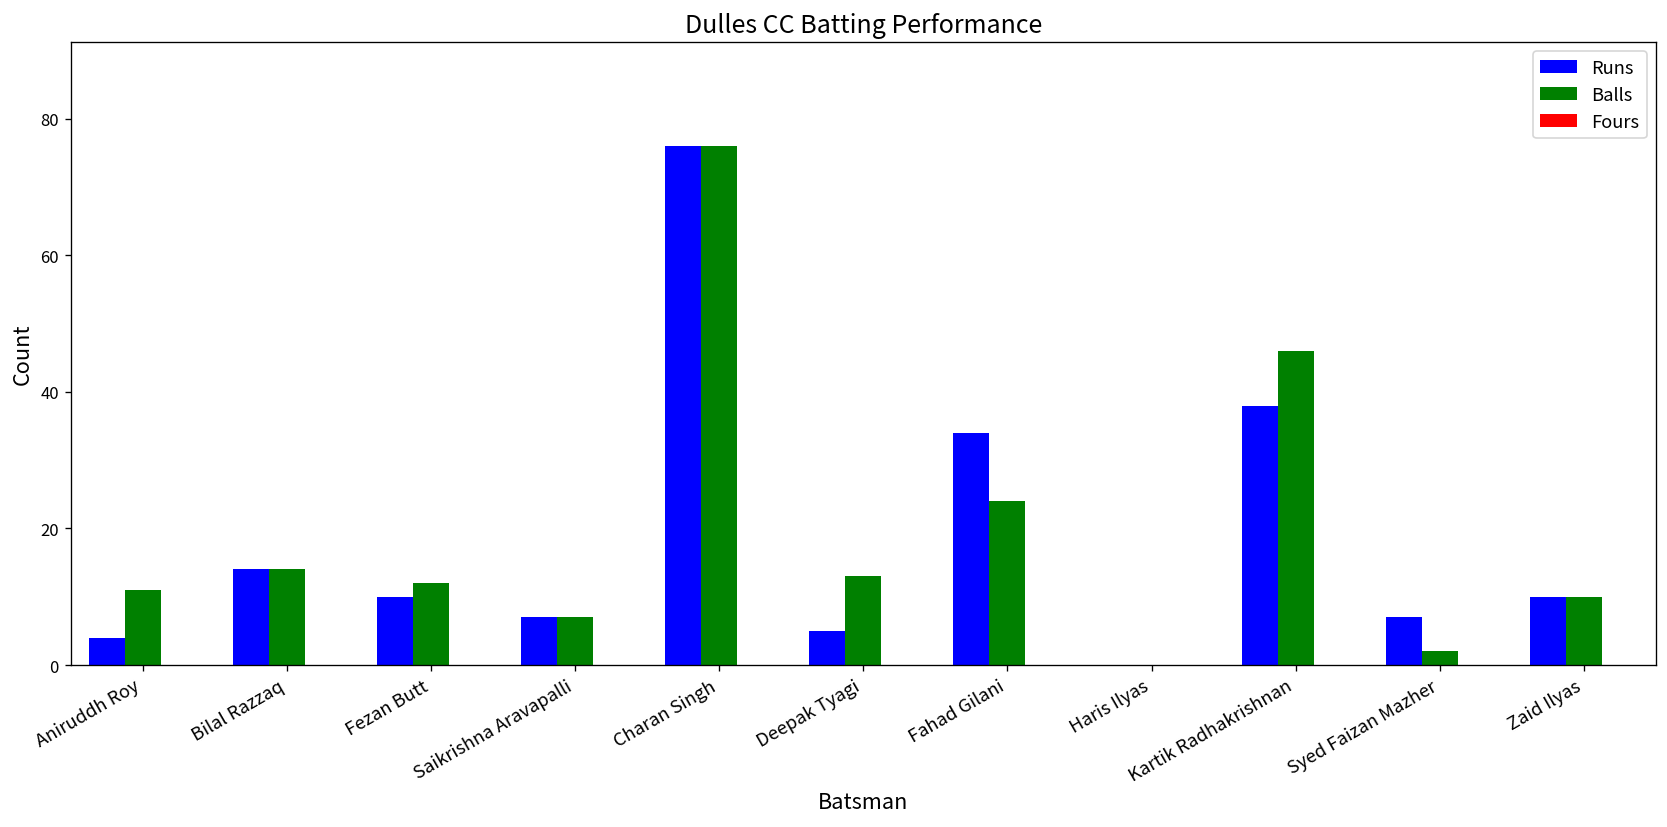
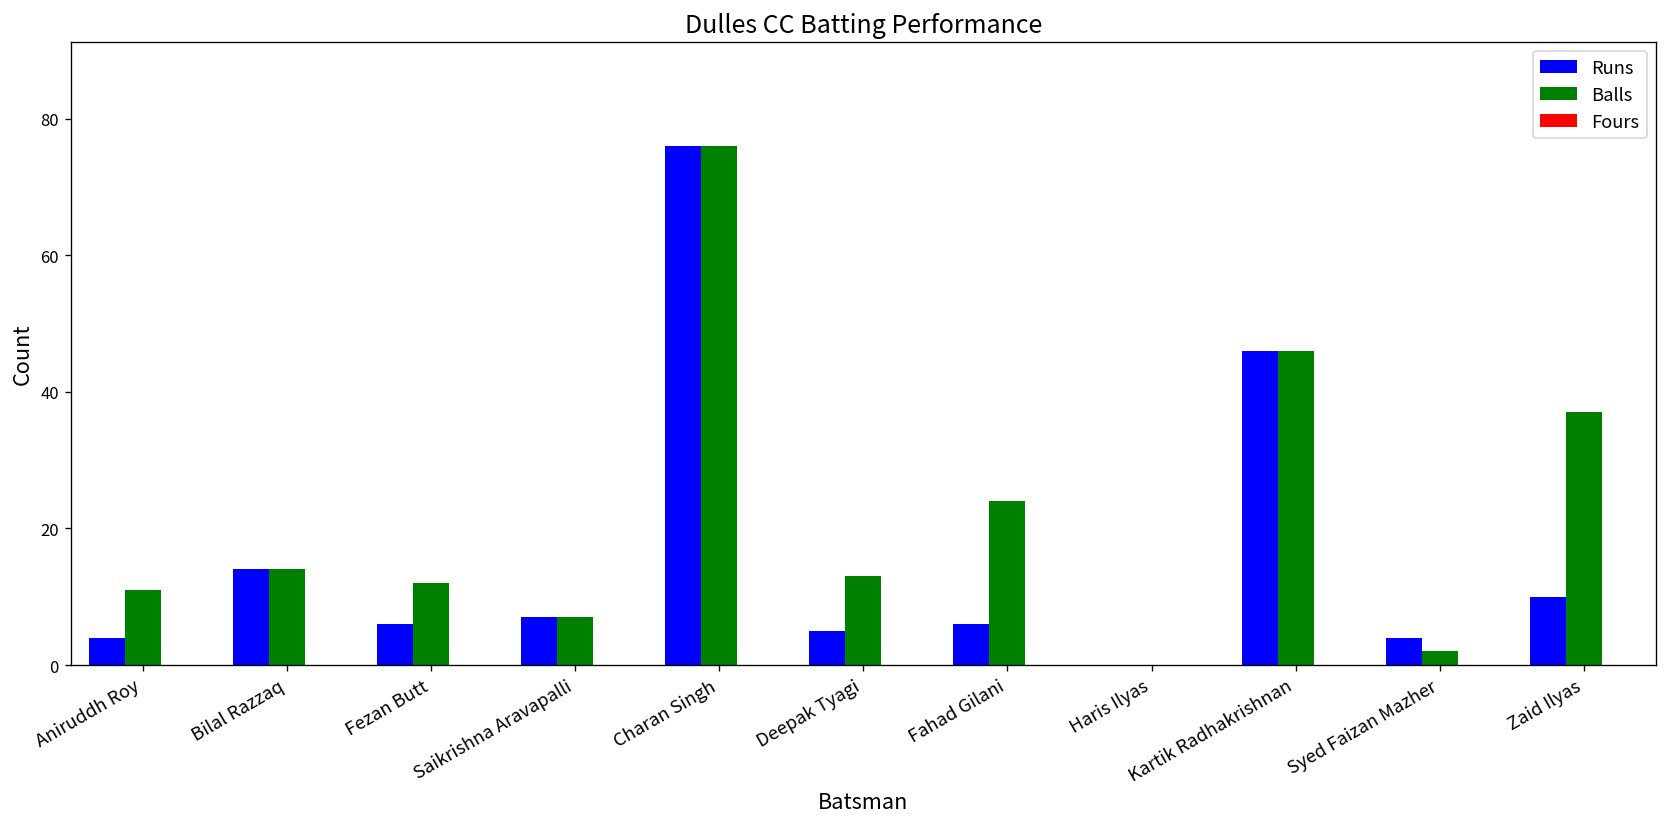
  {
    "Runs": {
      "Aniruddh Roy": 4,
      "Bilal Razzaq": 14,
-     "Fezan Butt": 10,
+     "Fezan Butt": 6,
      "Saikrishna Aravapalli": 7,
      "Charan Singh": 76,
      "Deepak Tyagi": 5,
-     "Fahad Gilani": 34,
+     "Fahad Gilani": 6,
      "Haris Ilyas": 0,
-     "Kartik Radhakrishnan": 38,
-     "Syed Faizan Mazher": 7,
+     "Kartik Radhakrishnan": 46,
+     "Syed Faizan Mazher": 4,
      "Zaid Ilyas": 10
    },
    "Balls": {
      "Aniruddh Roy": 11,
      "Bilal Razzaq": 14,
      "Fezan Butt": 12,
      "Saikrishna Aravapalli": 7,
      "Charan Singh": 76,
      "Deepak Tyagi": 13,
      "Fahad Gilani": 24,
      "Haris Ilyas": 0,
      "Kartik Radhakrishnan": 46,
      "Syed Faizan Mazher": 2,
-     "Zaid Ilyas": 10
+     "Zaid Ilyas": 37
    },
    "Fours": {
      "Aniruddh Roy": 0,
      "Bilal Razzaq": 0,
      "Fezan Butt": 0,
      "Saikrishna Aravapalli": 0,
      "Charan Singh": 0,
      "Deepak Tyagi": 0,
      "Fahad Gilani": 0,
      "Haris Ilyas": 0,
      "Kartik Radhakrishnan": 0,
      "Syed Faizan Mazher": 0,
      "Zaid Ilyas": 0
    }
  }
